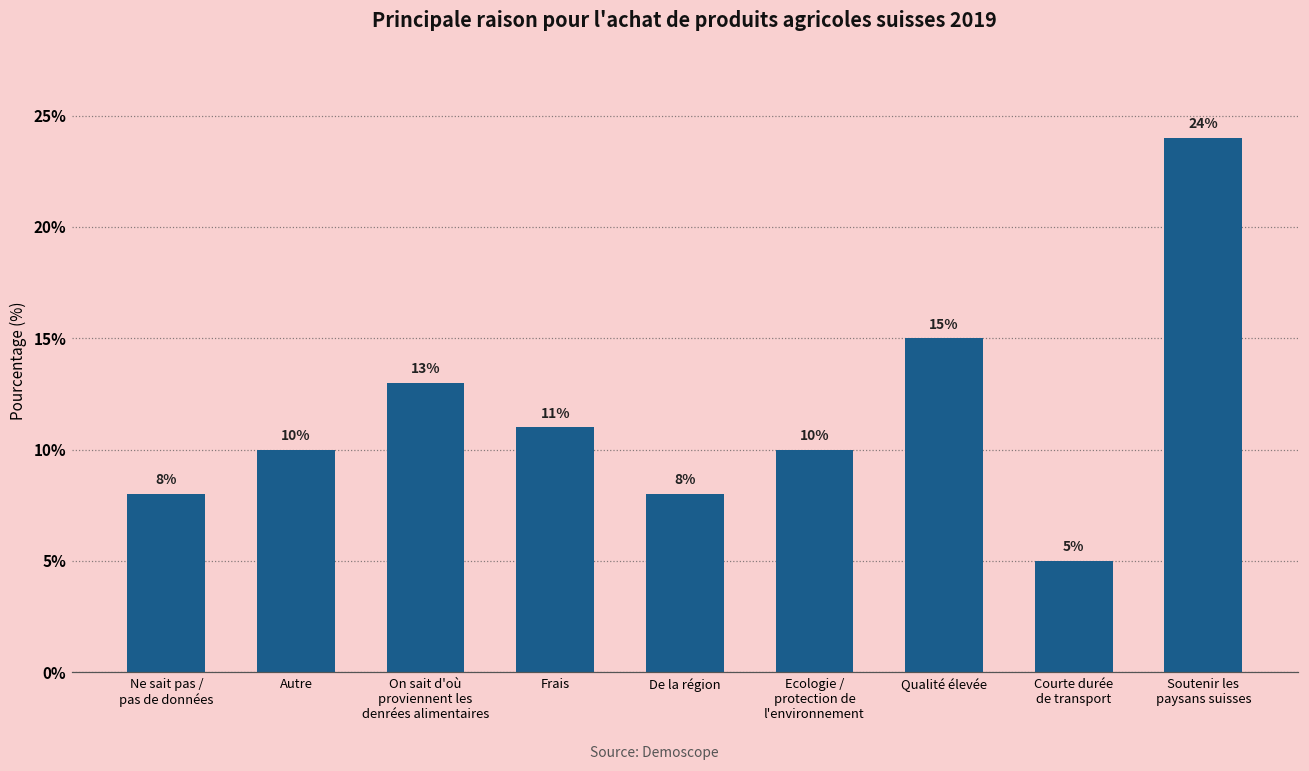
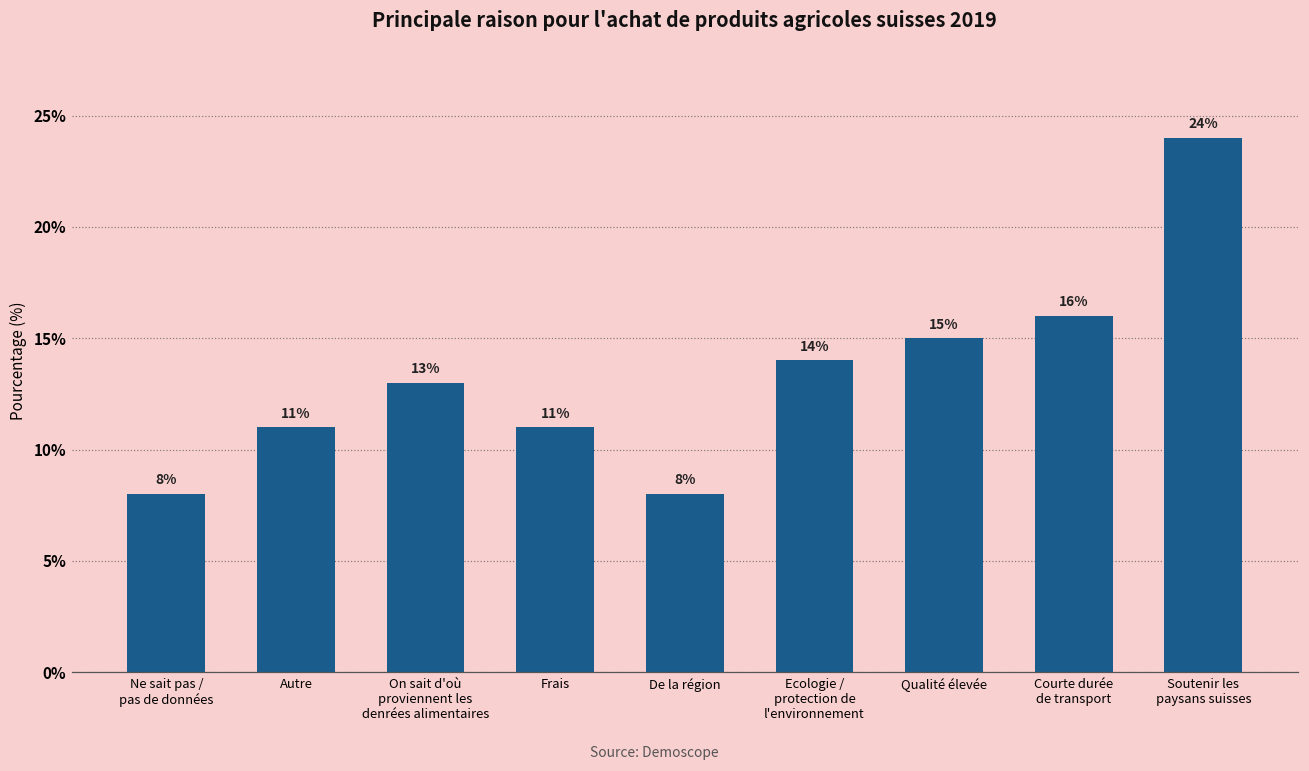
  {
    "Ne sait pas / pas de données": "8%",
-   "Autre": "10%",
+   "Autre": "11%",
    "On sait d'où proviennent les denrées alimentaires": "13%",
    "Frais": "11%",
    "De la région": "8%",
-   "Ecologie / protection de l'environnement": "10%",
+   "Ecologie / protection de l'environnement": "14%",
    "Qualité élevée": "15%",
-   "Courte durée de transport": "5%",
+   "Courte durée de transport": "16%",
    "Soutenir les paysans suisses": "24%"
  }
